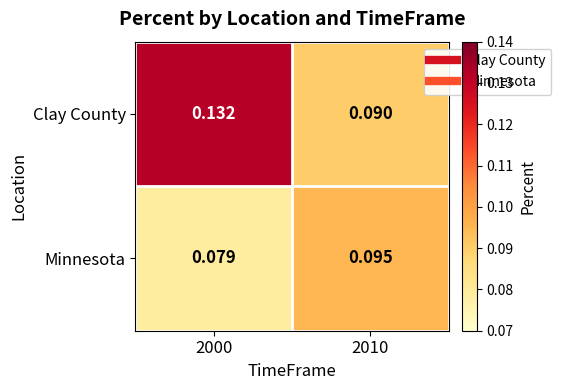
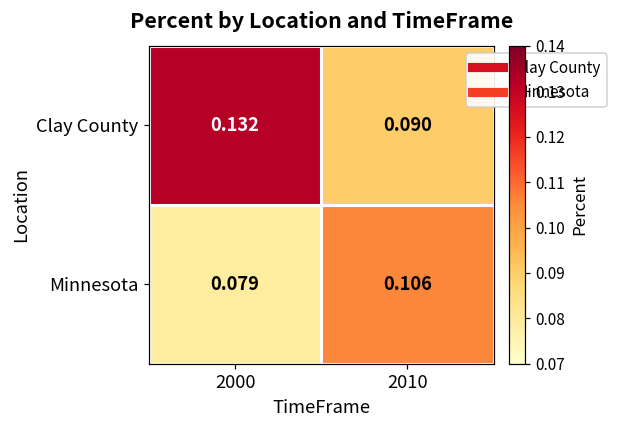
  {
    "Clay County": {
      "2000": 0.132,
      "2010": 0.090
    },
    "Minnesota": {
      "2000": 0.079,
-     "2010": 0.095
+     "2010": 0.106
    }
  }
